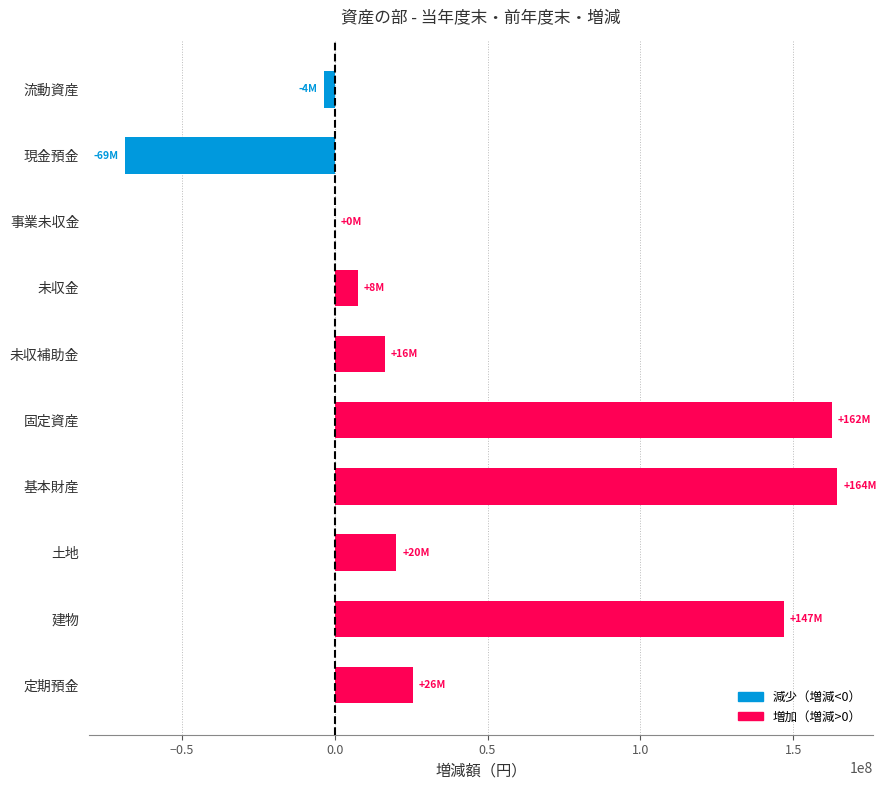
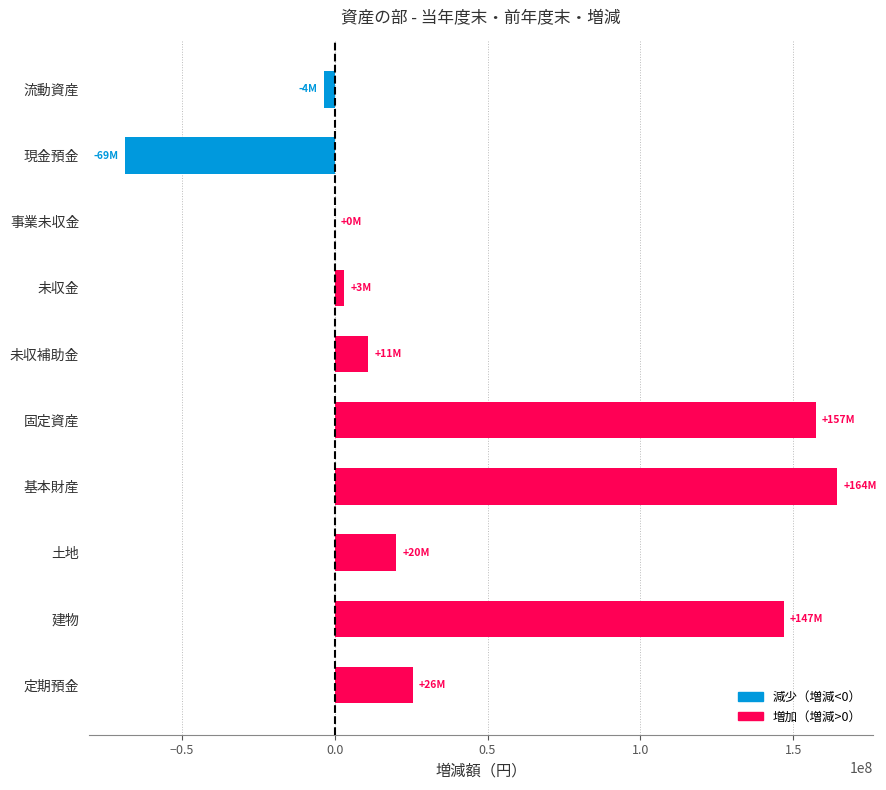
  {
    "流動資産": "-4M",
    "現金預金": "-69M",
-   "未収金": "+8M",
-   "未収補助金": "+16M",
-   "固定資産": "+162M",
+   "未収金": "+3M",
+   "未収補助金": "+11M",
+   "固定資産": "+157M",
    "基本財産": "+164M",
    "土地": "+20M",
    "建物": "+147M",
    "定期預金": "+26M"
  }
